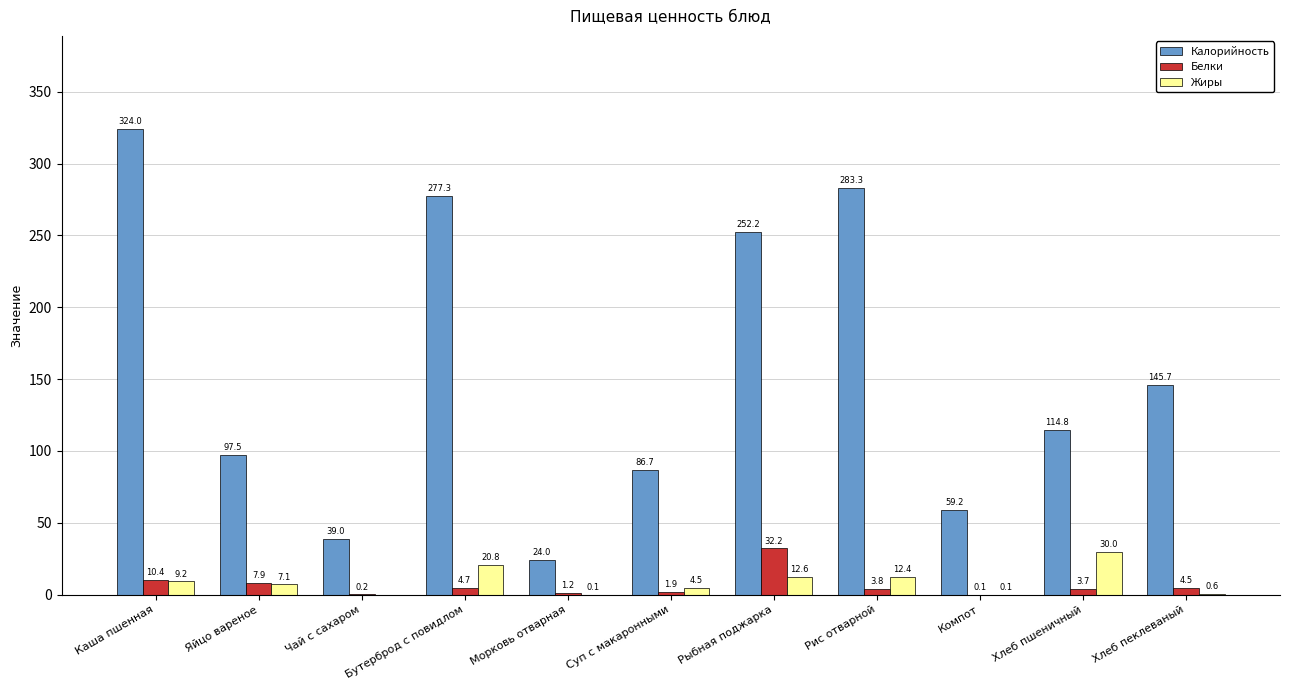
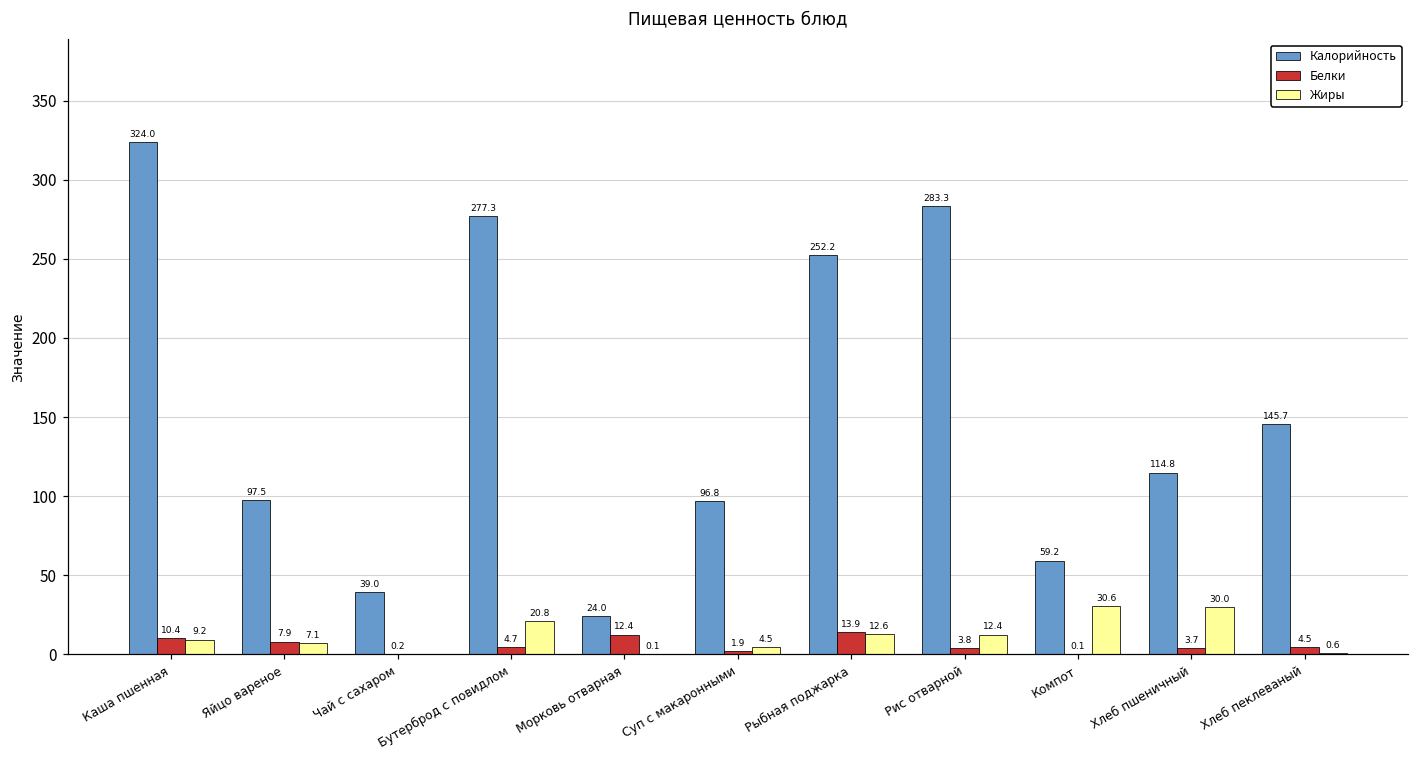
  {
    "Калорийность": {
      "Каша пшенная": 324.0,
      "Яйцо вареное": 97.5,
      "Чай с сахаром": 39.0,
      "Бутерброд с повидлом": 277.3,
      "Морковь отварная": 24.0,
-     "Суп с макаронными": 86.7,
+     "Суп с макаронными": 96.8,
      "Рыбная поджарка": 252.2,
      "Рис отварной": 283.3,
      "Компот": 59.2,
      "Хлеб пшеничный": 114.8,
      "Хлеб пеклеваный": 145.7
    },
    "Белки": {
      "Каша пшенная": 10.4,
      "Яйцо вареное": 7.9,
      "Чай с сахаром": 0.2,
      "Бутерброд с повидлом": 4.7,
-     "Морковь отварная": 1.2,
+     "Морковь отварная": 12.4,
      "Суп с макаронными": 1.9,
-     "Рыбная поджарка": 32.2,
+     "Рыбная поджарка": 13.9,
      "Рис отварной": 3.8,
      "Компот": 0.1,
      "Хлеб пшеничный": 3.7,
      "Хлеб пеклеваный": 4.5
    },
    "Жиры": {
      "Каша пшенная": 9.2,
      "Яйцо вареное": 7.1,
      "Бутерброд с повидлом": 20.8,
      "Морковь отварная": 0.1,
      "Суп с макаронными": 4.5,
      "Рыбная поджарка": 12.6,
      "Рис отварной": 12.4,
-     "Компот": 0.1,
+     "Компот": 30.6,
      "Хлеб пшеничный": 30.0,
      "Хлеб пеклеваный": 0.6
    }
  }
